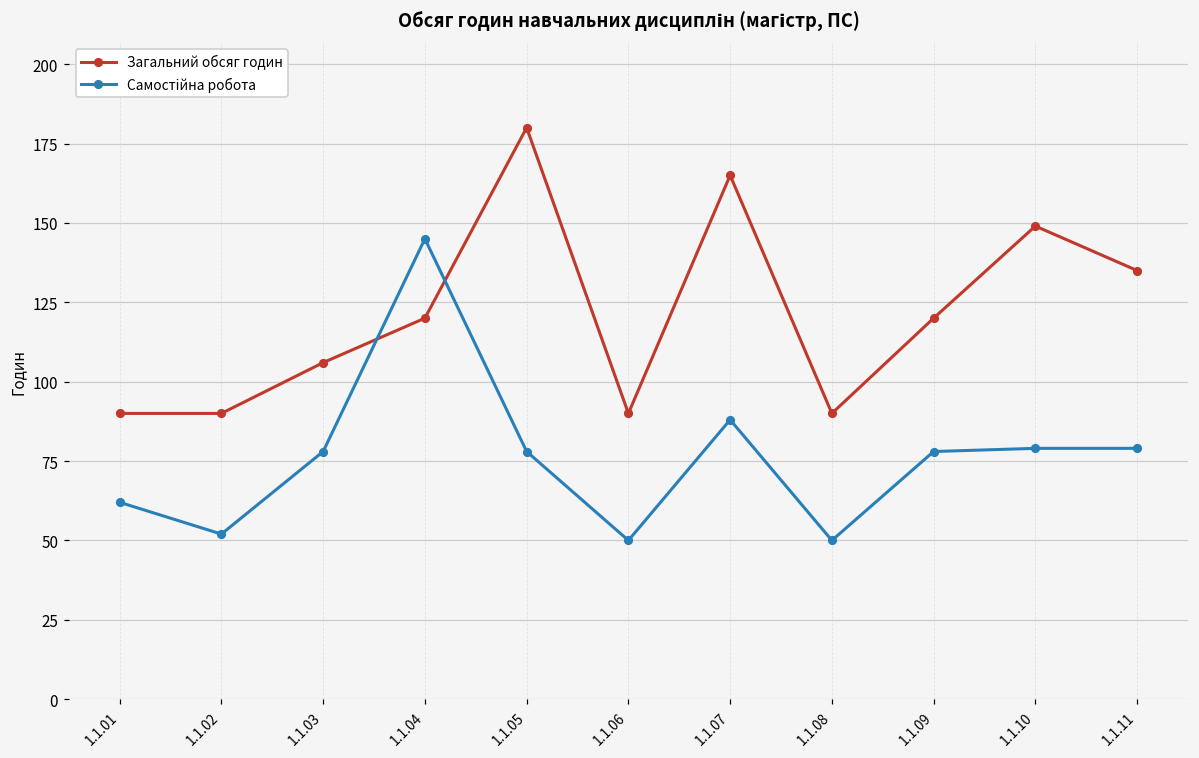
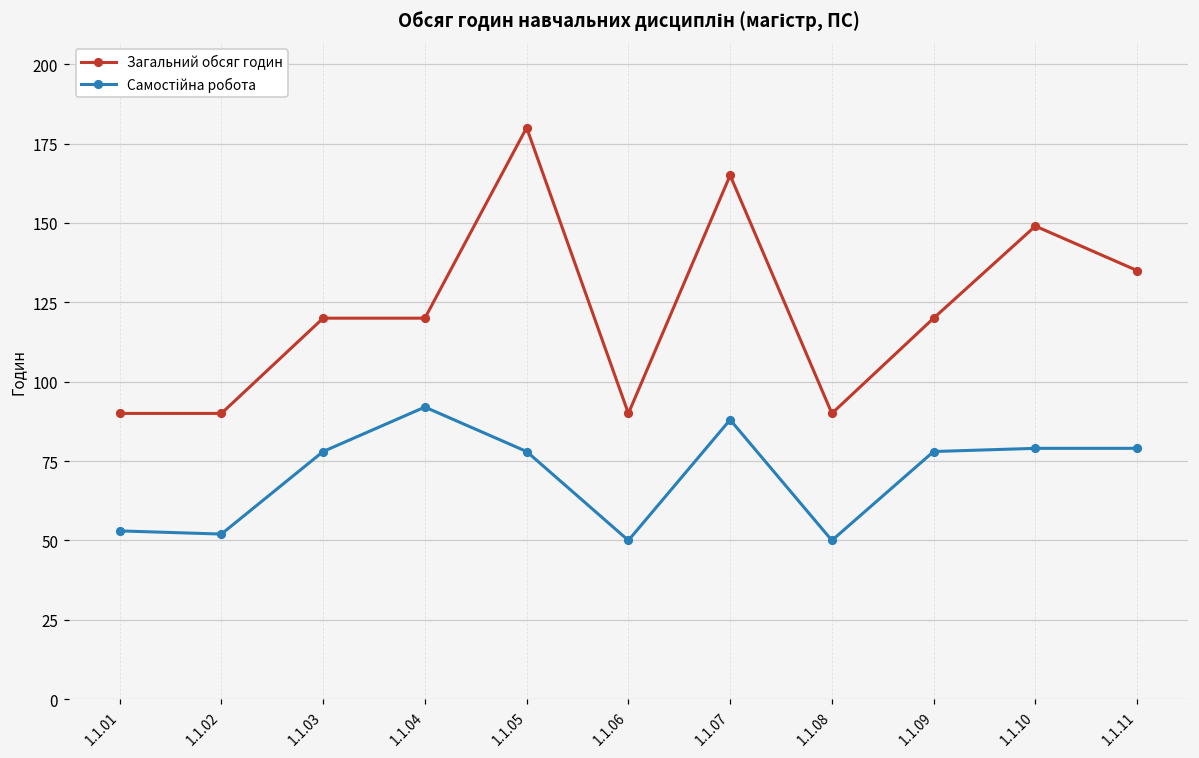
  {
    "Загальний обсяг годин": {
      "1.1.01": 90,
      "1.1.02": 90,
-     "1.1.03": 106,
+     "1.1.03": 120,
      "1.1.04": 120,
      "1.1.05": 180,
      "1.1.06": 90,
      "1.1.07": 165,
      "1.1.08": 90,
      "1.1.09": 120,
      "1.1.10": 149,
      "1.1.11": 135
    },
    "Самостійна робота": {
-     "1.1.01": 62,
+     "1.1.01": 53,
      "1.1.02": 52,
      "1.1.03": 78,
-     "1.1.04": 145,
+     "1.1.04": 92,
      "1.1.05": 78,
      "1.1.06": 50,
      "1.1.07": 88,
      "1.1.08": 50,
      "1.1.09": 78,
      "1.1.10": 79,
      "1.1.11": 79
    }
  }
